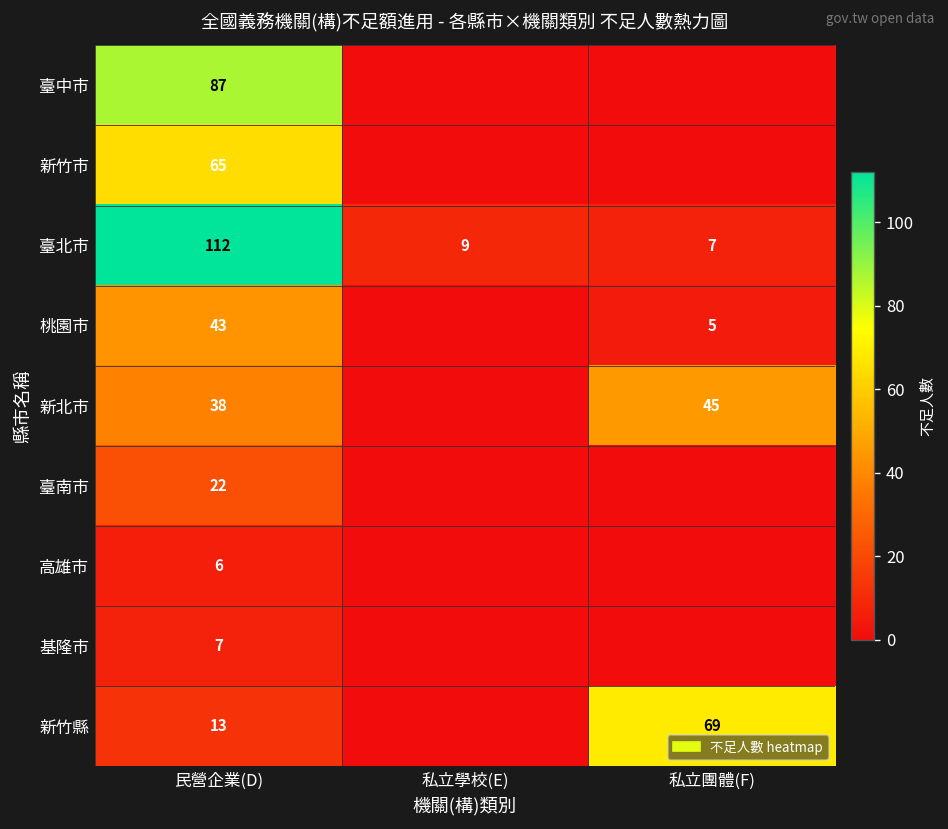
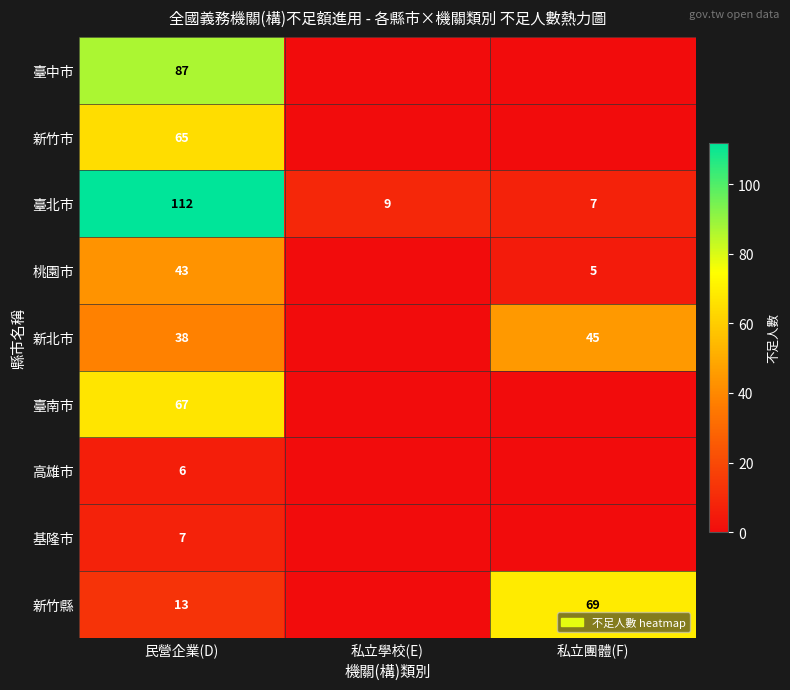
  {
    "臺中市": {
      "民營企業(D)": 87
    },
    "新竹市": {
      "民營企業(D)": 65
    },
    "臺北市": {
      "民營企業(D)": 112,
      "私立學校(E)": 9,
      "私立團體(F)": 7
    },
    "桃園市": {
      "民營企業(D)": 43,
      "私立團體(F)": 5
    },
    "新北市": {
      "民營企業(D)": 38,
      "私立團體(F)": 45
    },
    "臺南市": {
-     "民營企業(D)": 22
+     "民營企業(D)": 67
    },
    "高雄市": {
      "民營企業(D)": 6
    },
    "基隆市": {
      "民營企業(D)": 7
    },
    "新竹縣": {
      "民營企業(D)": 13,
      "私立團體(F)": 69
    }
  }
